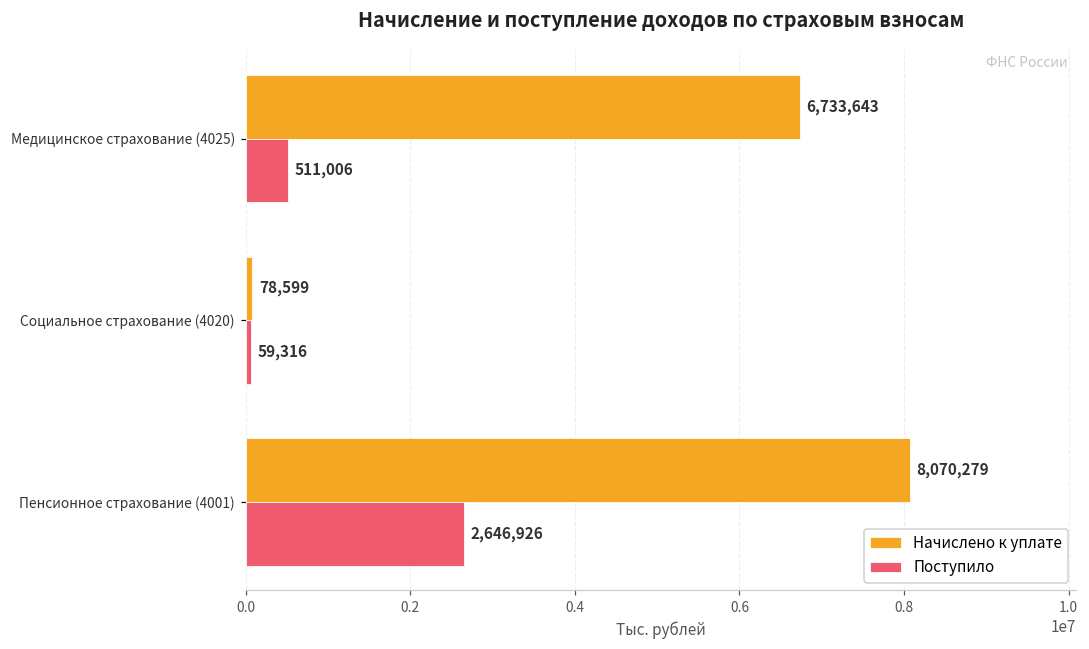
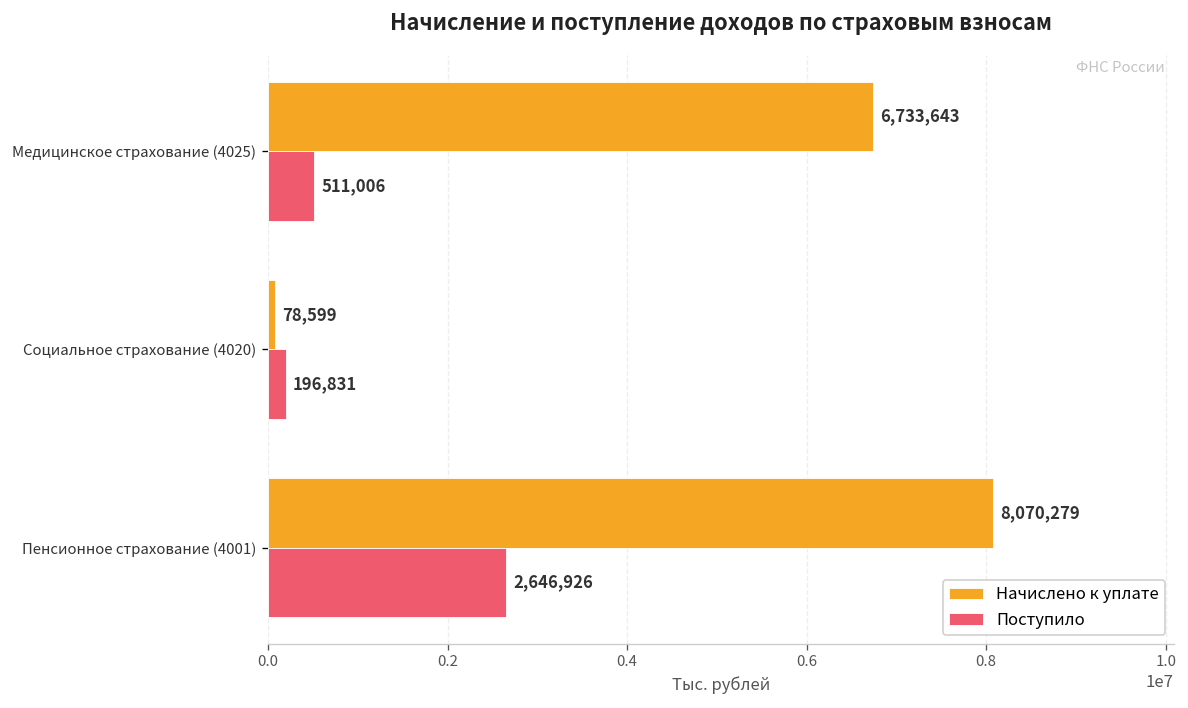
  {
    "Начислено к уплате": {
      "Медицинское страхование (4025)": "6,733,643",
      "Социальное страхование (4020)": "78,599",
      "Пенсионное страхование (4001)": "8,070,279"
    },
    "Поступило": {
      "Медицинское страхование (4025)": "511,006",
-     "Социальное страхование (4020)": "59,316",
+     "Социальное страхование (4020)": "196,831",
      "Пенсионное страхование (4001)": "2,646,926"
    }
  }
